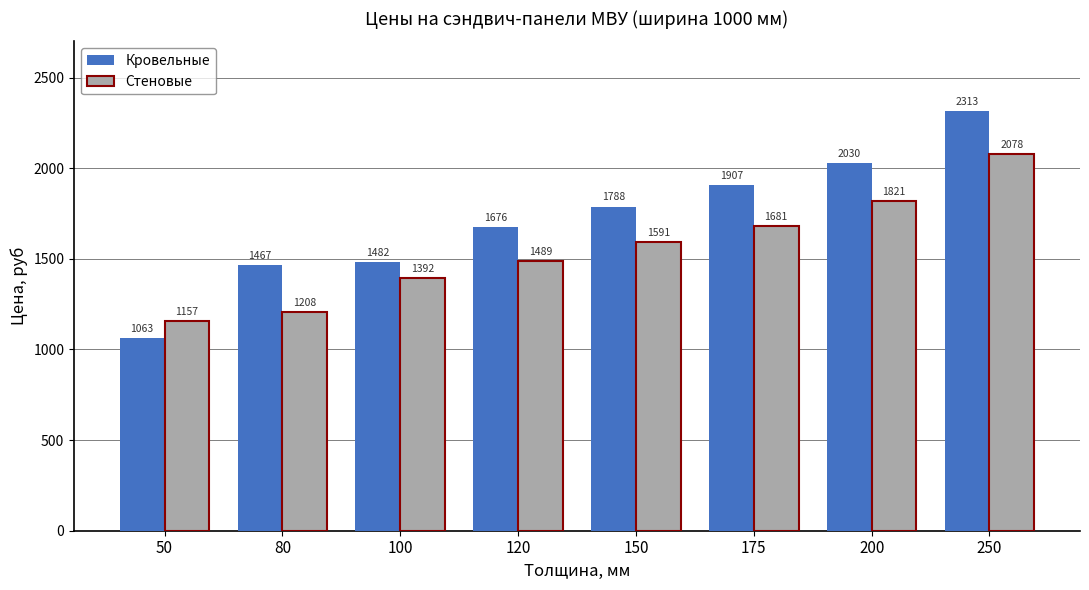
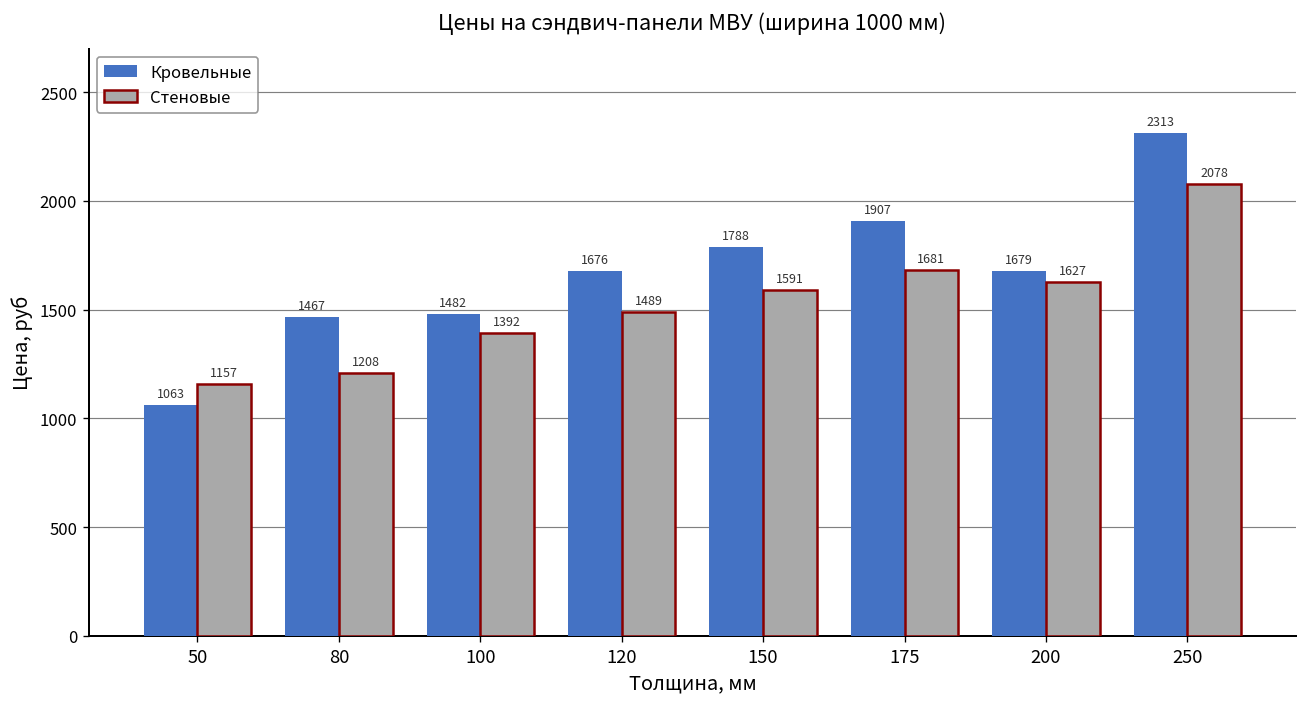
  {
    "Кровельные": {
      "50": 1063,
      "80": 1467,
      "100": 1482,
      "120": 1676,
      "150": 1788,
      "175": 1907,
-     "200": 2030,
+     "200": 1679,
      "250": 2313
    },
    "Стеновые": {
      "50": 1157,
      "80": 1208,
      "100": 1392,
      "120": 1489,
      "150": 1591,
      "175": 1681,
-     "200": 1821,
+     "200": 1627,
      "250": 2078
    }
  }
